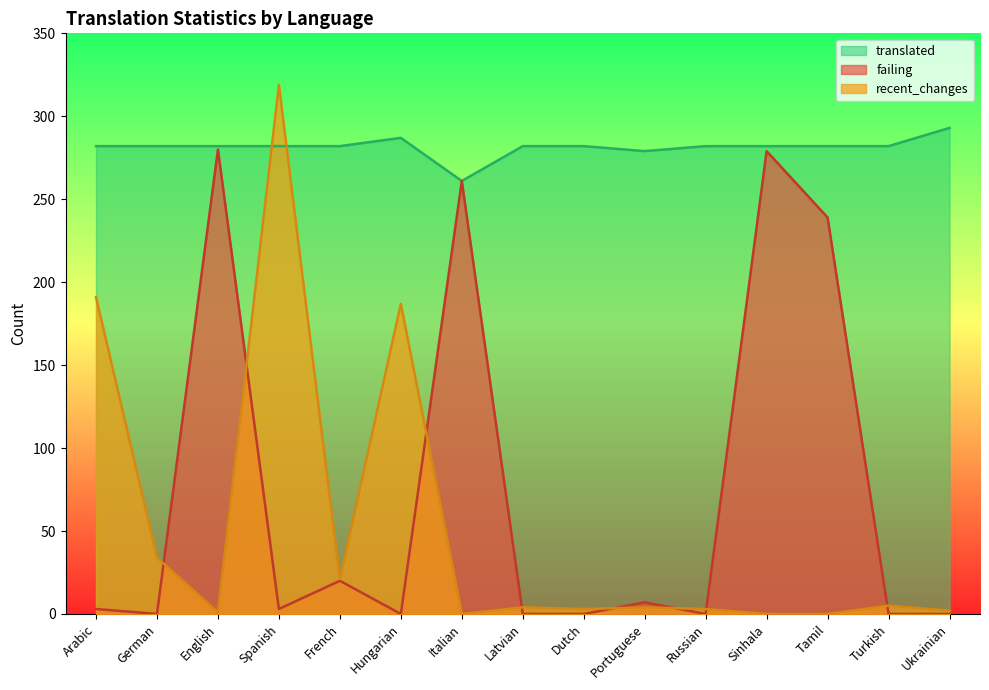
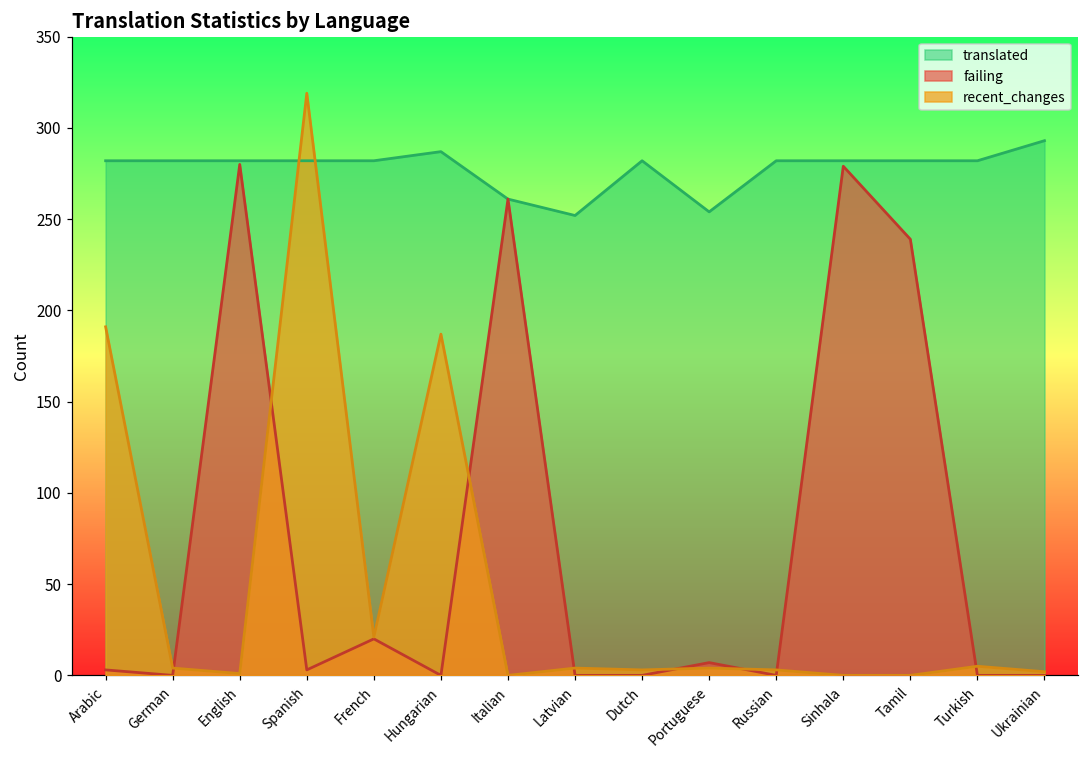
  {
    "translated": {
      "Arabic": 282,
      "German": 282,
      "English": 282,
      "Spanish": 282,
      "French": 282,
      "Hungarian": 287,
-     "Latvian": 282,
+     "Latvian": 252,
      "Dutch": 282,
-     "Portuguese": 279,
+     "Portuguese": 254,
      "Russian": 282,
      "Sinhala": 282,
      "Tamil": 282,
      "Turkish": 282,
      "Ukrainian": 293
    },
    "failing": {
      "Arabic": 3,
      "German": 0,
      "English": 280,
      "Spanish": 3,
      "Hungarian": 0,
      "Latvian": 0,
      "Dutch": 0,
      "Portuguese": 7,
      "Russian": 0,
      "Sinhala": 279,
      "Tamil": 239,
      "Turkish": 0,
      "Ukrainian": 0
    },
    "recent_changes": {
      "Arabic": 191,
-     "German": 34,
+     "German": 4,
      "English": 1,
      "Spanish": 319,
      "Hungarian": 187,
      "Italian": 0,
      "Latvian": 4,
      "Dutch": 3,
      "Portuguese": 4,
      "Russian": 3,
      "Sinhala": 0,
      "Tamil": 0,
      "Turkish": 5,
      "Ukrainian": 2
    }
  }
